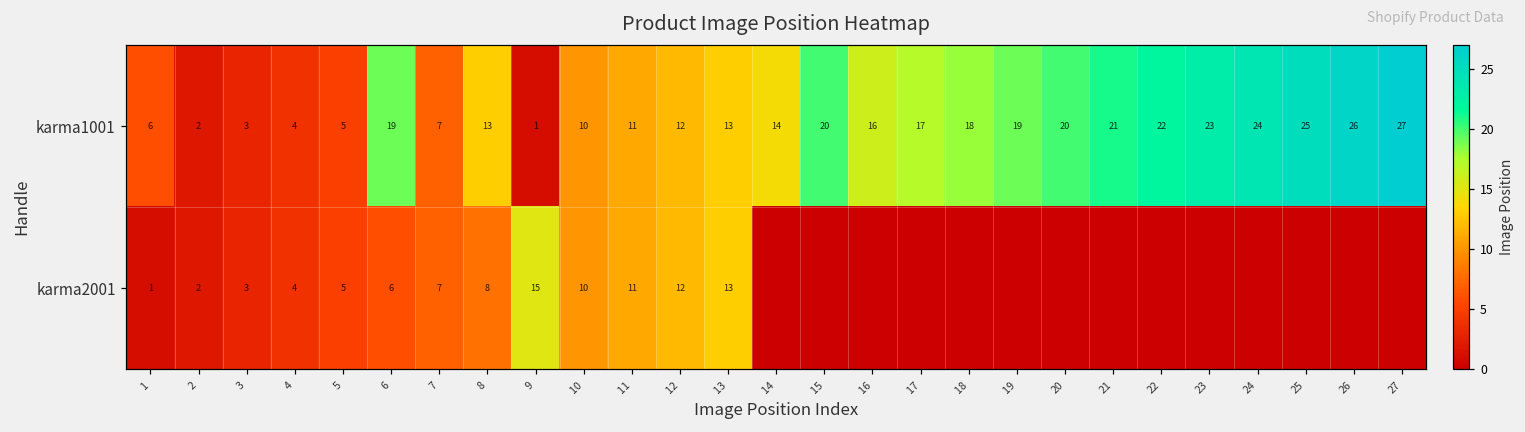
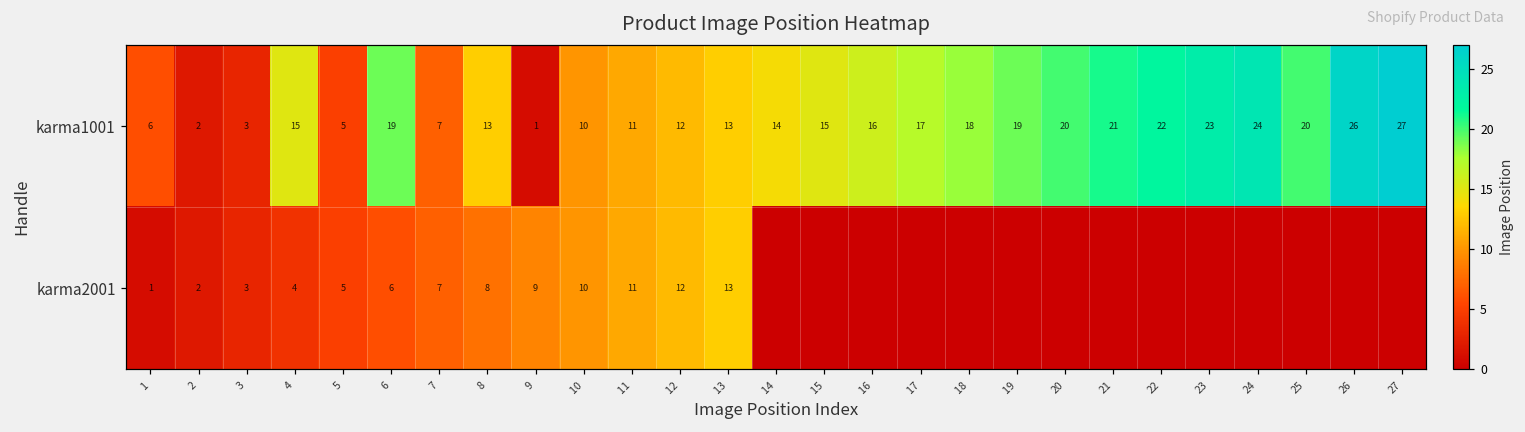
  {
    "karma1001": {
      "1": 6,
      "2": 2,
      "3": 3,
-     "4": 4,
+     "4": 15,
      "5": 5,
      "6": 19,
      "7": 7,
      "8": 13,
      "9": 1,
      "10": 10,
      "11": 11,
      "12": 12,
      "13": 13,
      "14": 14,
-     "15": 20,
+     "15": 15,
      "16": 16,
      "17": 17,
      "18": 18,
      "19": 19,
      "20": 20,
      "21": 21,
      "22": 22,
      "23": 23,
      "24": 24,
-     "25": 25,
+     "25": 20,
      "26": 26,
      "27": 27
    },
    "karma2001": {
      "1": 1,
      "2": 2,
      "3": 3,
      "4": 4,
      "5": 5,
      "6": 6,
      "7": 7,
      "8": 8,
-     "9": 15,
+     "9": 9,
      "10": 10,
      "11": 11,
      "12": 12,
      "13": 13
    }
  }
